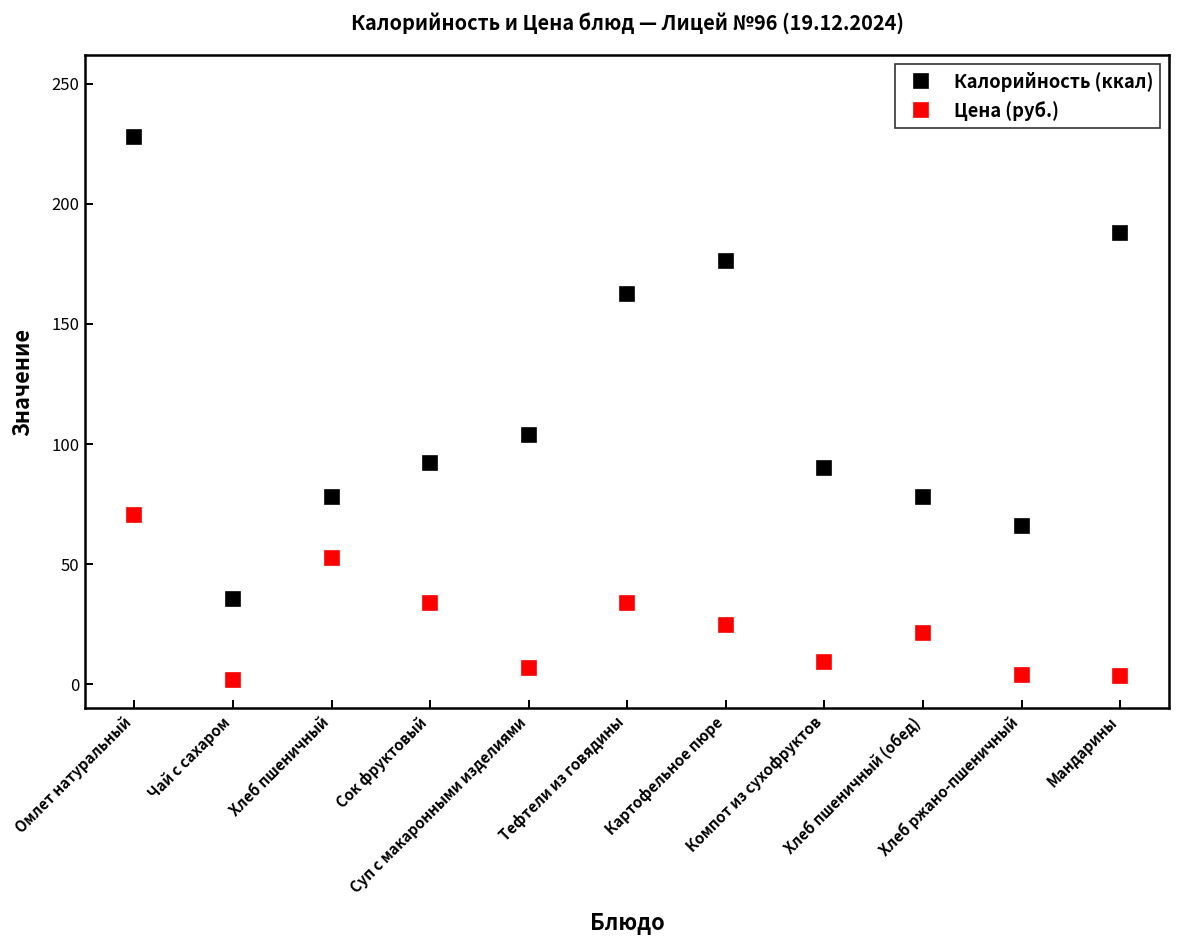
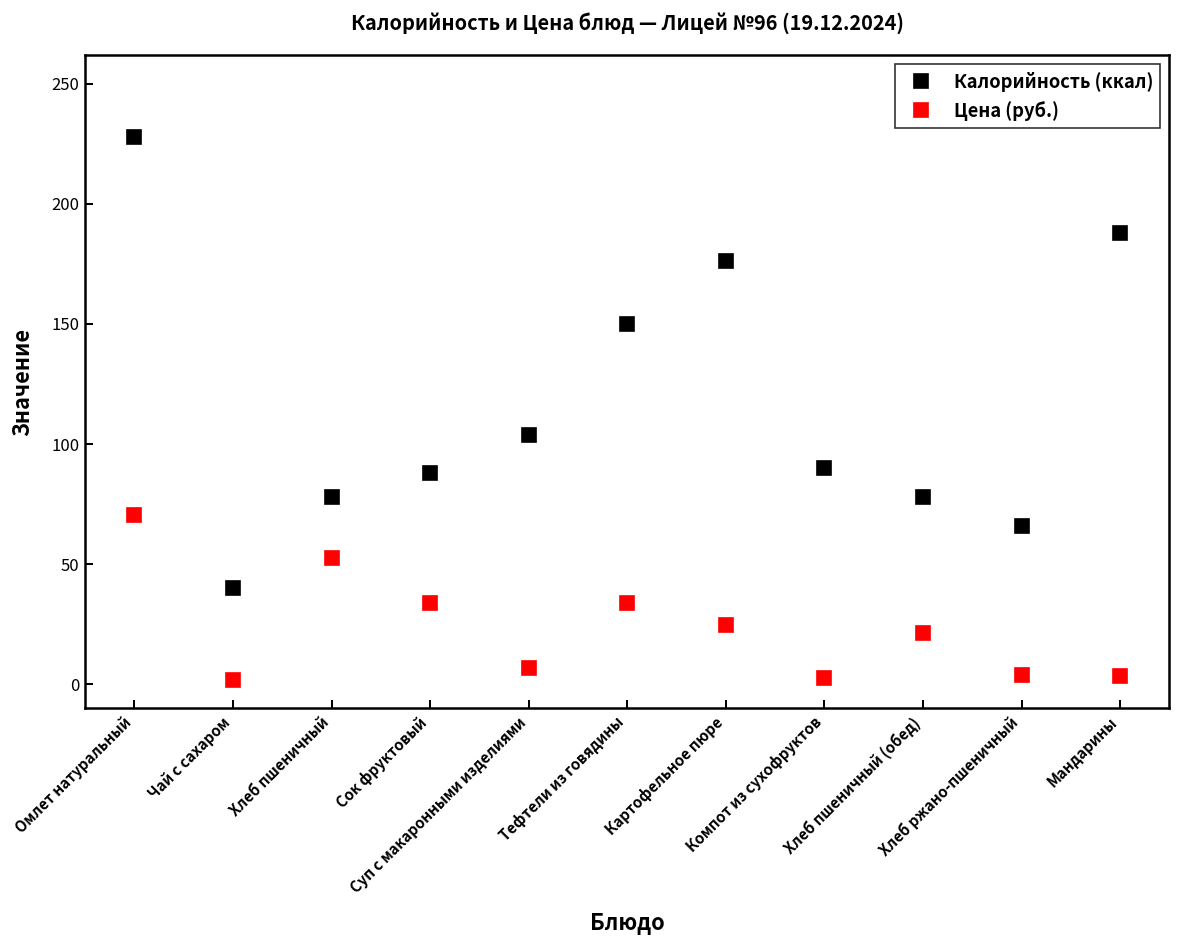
  {
    "Калорийность (ккал)": {
      "Омлет натуральный": 228,
-     "Чай с сахаром": 36,
+     "Чай с сахаром": 40,
      "Хлеб пшеничный": 78,
-     "Сок фруктовый": 92,
+     "Сок фруктовый": 88,
      "Суп с макаронными изделиями": 104,
-     "Тефтели из говядины": 162,
+     "Тефтели из говядины": 150,
      "Картофельное пюре": 176,
      "Компот из сухофруктов": 90,
      "Хлеб пшеничный (обед)": 78,
      "Хлеб ржано-пшеничный": 66,
      "Мандарины": 188
    },
    "Цена (руб.)": {
      "Омлет натуральный": 70,
      "Чай с сахаром": 2,
      "Хлеб пшеничный": 53,
      "Сок фруктовый": 34,
      "Суп с макаронными изделиями": 7,
      "Тефтели из говядины": 34,
      "Картофельное пюре": 25,
-     "Компот из сухофруктов": 9,
+     "Компот из сухофруктов": 3,
      "Хлеб пшеничный (обед)": 21,
      "Хлеб ржано-пшеничный": 4,
      "Мандарины": 4
    }
  }
